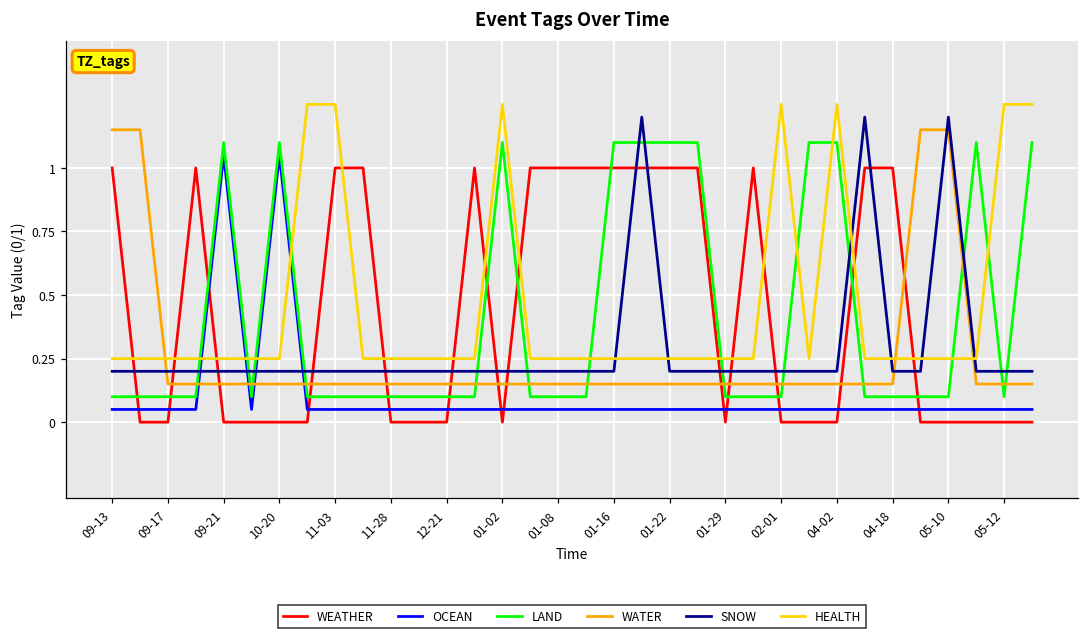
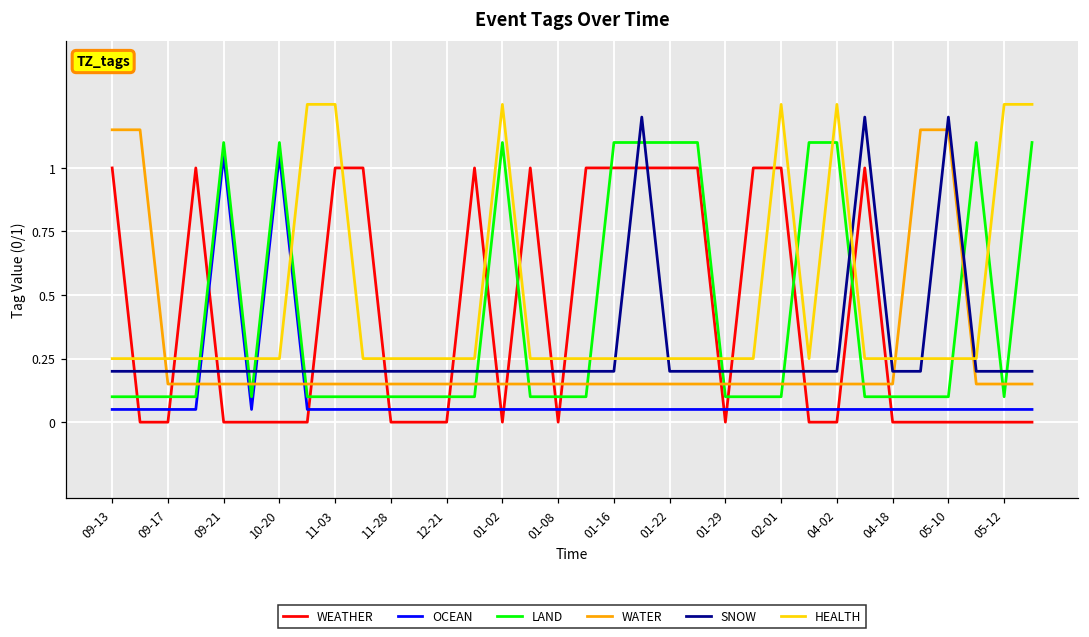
  {
    "WEATHER": {
      "09-13": 1,
      "09-17": 0,
      "09-21": 0,
      "10-20": 0,
      "11-03": 1,
      "11-28": 0,
      "12-21": 0,
      "01-02": 0,
-     "01-08": 1,
+     "01-08": 0,
      "01-16": 1,
      "01-22": 1,
      "01-29": 0,
-     "02-01": 0,
+     "02-01": 1,
      "04-02": 0,
-     "04-18": 1,
+     "04-18": 0,
      "05-10": 0,
      "05-12": 0
    },
    "OCEAN": {
      "09-13": 0.05,
      "09-17": 0.05,
      "09-21": 1.05,
      "10-20": 1.05,
      "11-03": 0.05,
      "11-28": 0.05,
      "12-21": 0.05,
      "01-02": 0.05,
      "01-08": 0.05,
      "01-16": 0.05,
      "01-22": 0.05,
      "01-29": 0.05,
      "02-01": 0.05,
      "04-02": 0.05,
      "04-18": 0.05,
      "05-10": 0.05,
      "05-12": 0.05
    },
    "LAND": {
      "09-13": 0.10,
      "09-17": 0.10,
      "09-21": 1.10,
      "10-20": 1.10,
      "11-03": 0.10,
      "11-28": 0.10,
      "12-21": 0.10,
      "01-02": 1.10,
      "01-08": 0.10,
      "01-16": 1.10,
      "01-22": 1.10,
      "01-29": 0.10,
      "02-01": 0.10,
      "04-02": 1.10,
      "04-18": 0.10,
      "05-10": 0.10,
      "05-12": 0.10
    },
    "SNOW": {
      "09-13": 0.20,
      "09-17": 0.20,
      "09-21": 0.20,
      "10-20": 0.20,
      "11-03": 0.20,
      "11-28": 0.20,
      "12-21": 0.20,
      "01-02": 0.20,
      "01-08": 0.20,
      "01-16": 0.20,
      "01-22": 0.20,
      "01-29": 0.20,
      "02-01": 0.20,
      "04-02": 0.20,
      "04-18": 0.20,
      "05-10": 1.20,
      "05-12": 0.20
    }
  }
